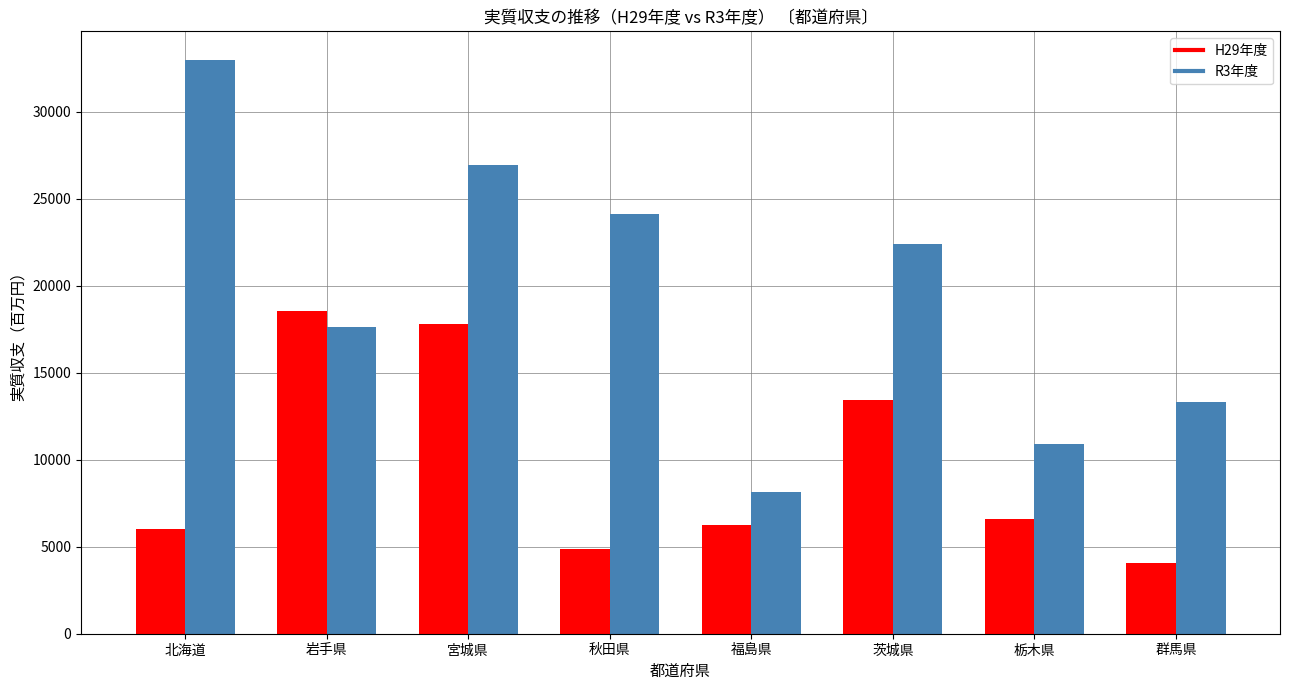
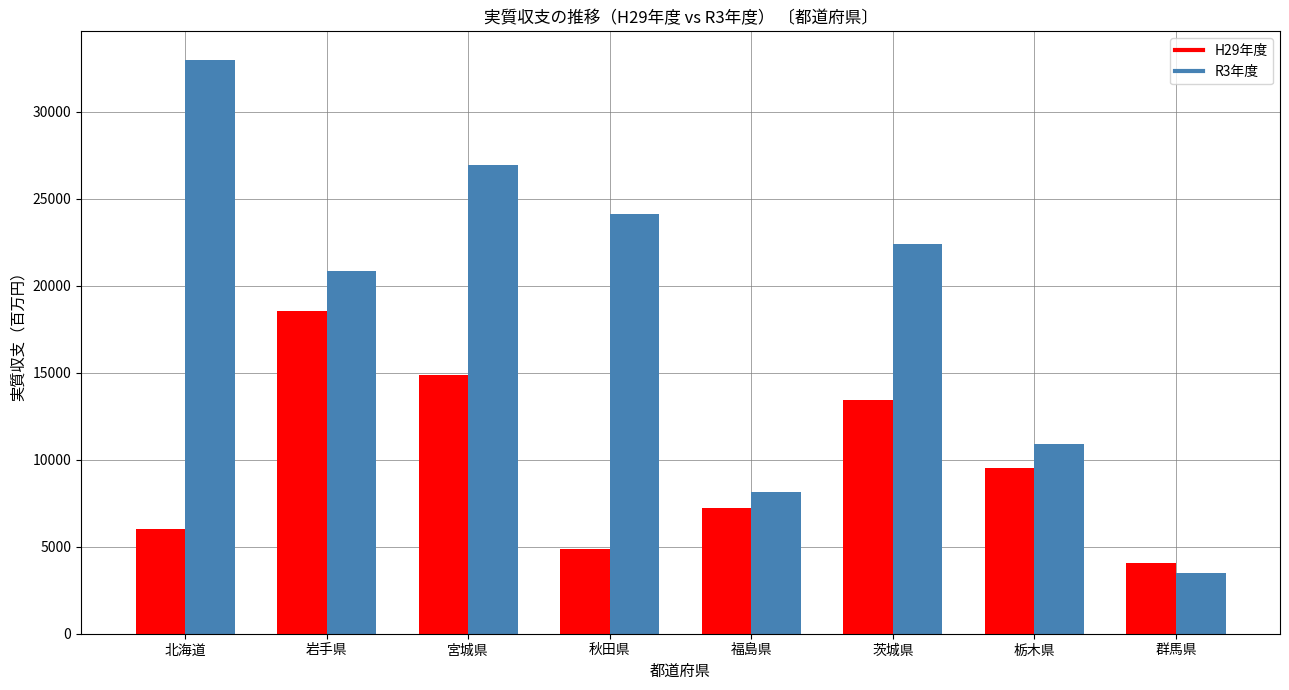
  {
    "H29年度": {
      "北海道": 6000,
      "岩手県": 18600,
-     "宮城県": 17800,
+     "宮城県": 14900,
      "秋田県": 4900,
-     "福島県": 6300,
+     "福島県": 7200,
      "茨城県": 13400,
-     "栃木県": 6600,
+     "栃木県": 9500,
      "群馬県": 4100
    },
    "R3年度": {
      "北海道": 33000,
-     "岩手県": 17600,
+     "岩手県": 20900,
      "宮城県": 26900,
      "秋田県": 24100,
      "福島県": 8100,
      "茨城県": 22400,
      "栃木県": 10900,
-     "群馬県": 13300
+     "群馬県": 3500
    }
  }
